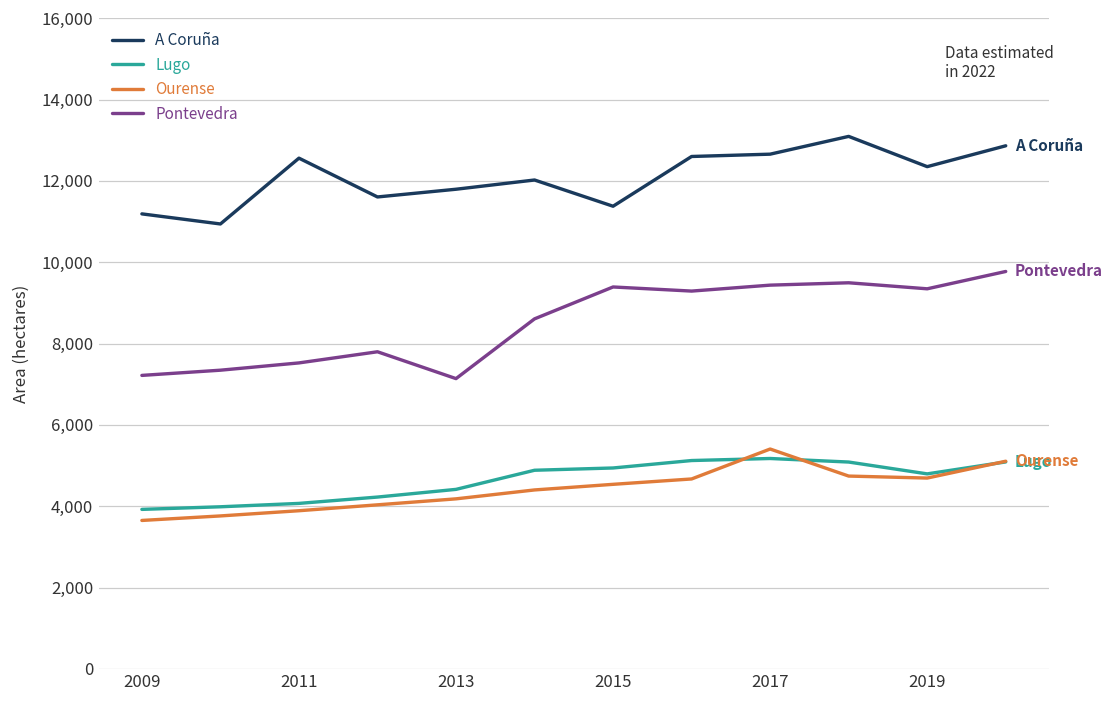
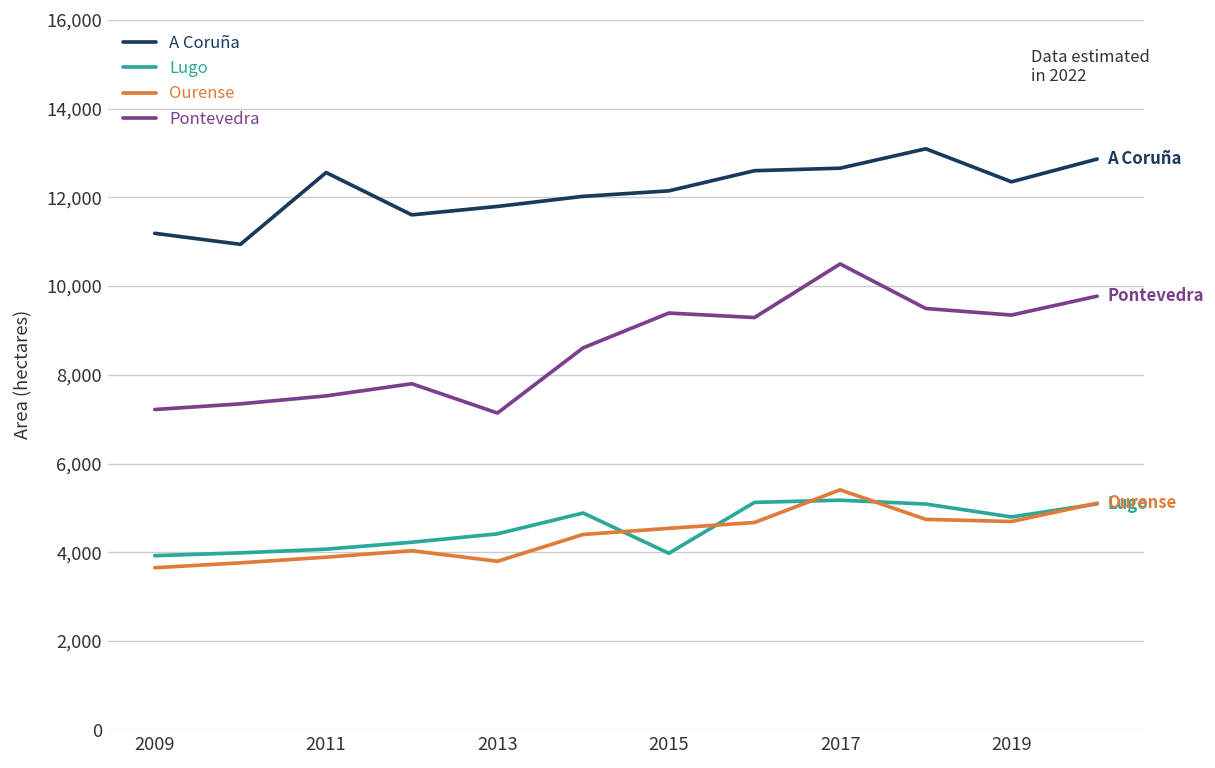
  {
    "A Coruña": {
      "2009": "11,200",
      "2011": "12,600",
      "2013": "11,800",
-     "2015": "11,400",
+     "2015": "12,100",
      "2017": "12,700",
      "2019": "12,300"
    },
    "Lugo": {
      "2009": "3,900",
      "2011": "4,100",
      "2013": "4,400",
-     "2015": "4,900",
+     "2015": "4,000",
      "2017": "5,200",
      "2019": "4,800"
    },
    "Ourense": {
      "2009": "3,700",
      "2011": "3,900",
-     "2013": "4,200",
+     "2013": "3,800",
      "2015": "4,500",
      "2017": "5,400",
      "2019": "4,700"
    },
    "Pontevedra": {
      "2009": "7,200",
      "2011": "7,500",
      "2013": "7,100",
      "2015": "9,400",
-     "2017": "9,400",
+     "2017": "10,500",
      "2019": "9,300"
    }
  }
